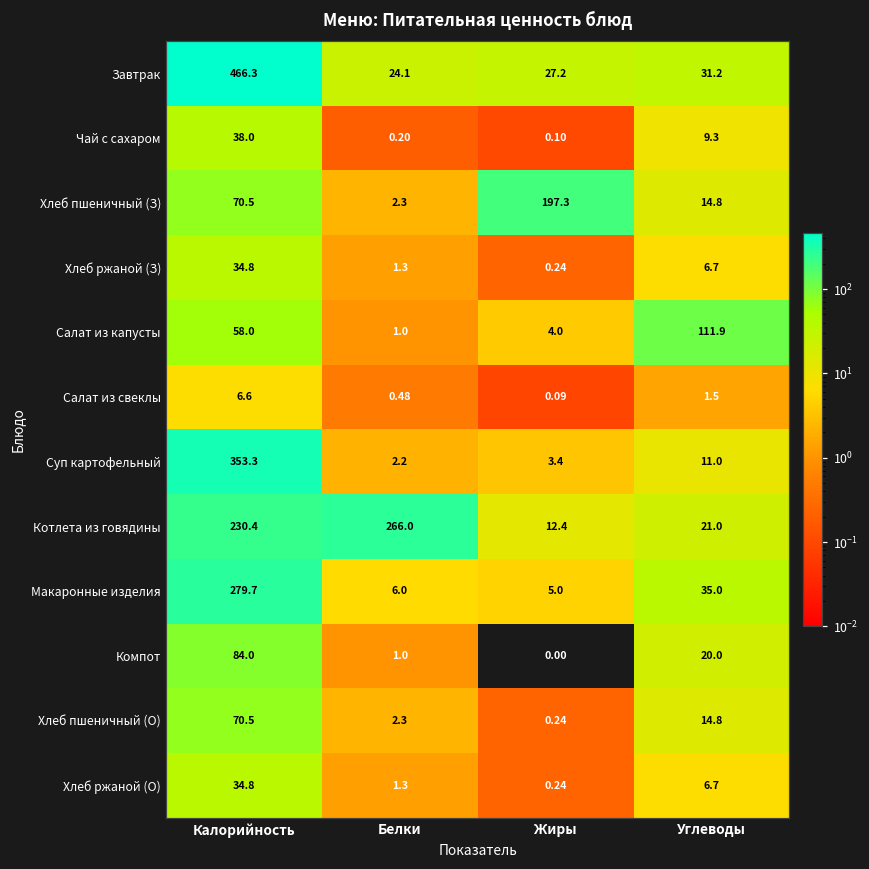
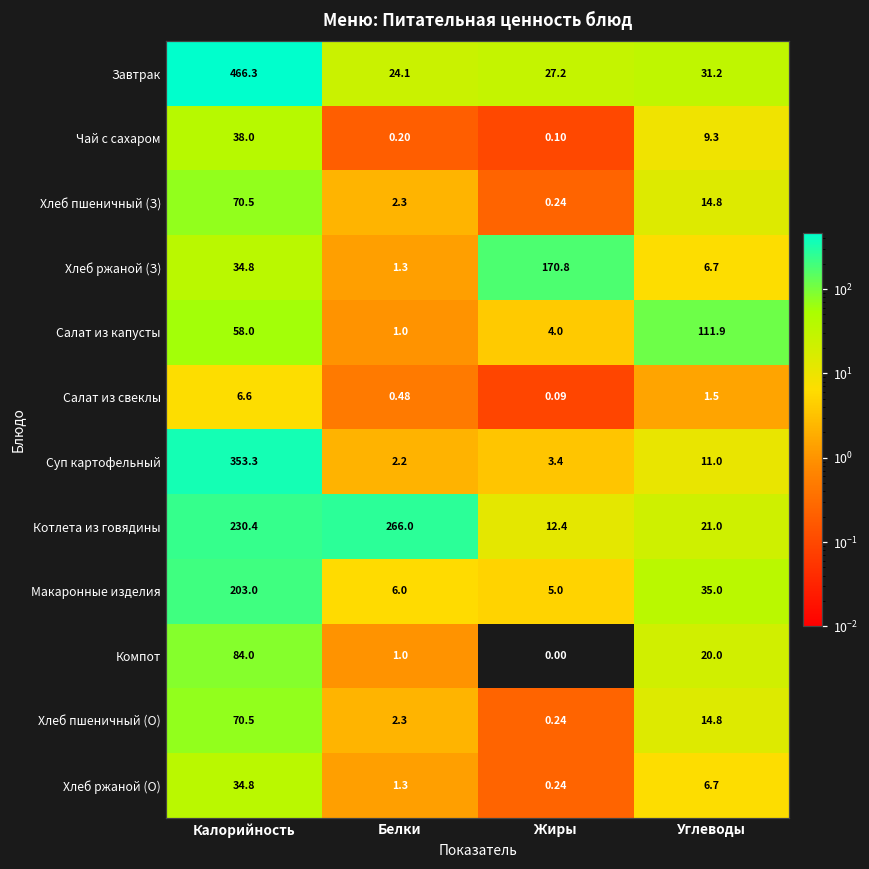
  {
    "Завтрак": {
      "Калорийность": 466.3,
      "Белки": 24.1,
      "Жиры": 27.2,
      "Углеводы": 31.2
    },
    "Чай с сахаром": {
      "Калорийность": 38.0,
      "Белки": 0.20,
      "Жиры": 0.10,
      "Углеводы": 9.3
    },
    "Хлеб пшеничный (З)": {
      "Калорийность": 70.5,
      "Белки": 2.3,
-     "Жиры": 197.3,
+     "Жиры": 0.24,
      "Углеводы": 14.8
    },
    "Хлеб ржаной (З)": {
      "Калорийность": 34.8,
      "Белки": 1.3,
-     "Жиры": 0.24,
+     "Жиры": 170.8,
      "Углеводы": 6.7
    },
    "Салат из капусты": {
      "Калорийность": 58.0,
      "Белки": 1.0,
      "Жиры": 4.0,
      "Углеводы": 111.9
    },
    "Салат из свеклы": {
      "Калорийность": 6.6,
      "Белки": 0.48,
      "Жиры": 0.09,
      "Углеводы": 1.5
    },
    "Суп картофельный": {
      "Калорийность": 353.3,
      "Белки": 2.2,
      "Жиры": 3.4,
      "Углеводы": 11.0
    },
    "Котлета из говядины": {
      "Калорийность": 230.4,
      "Белки": 266.0,
      "Жиры": 12.4,
      "Углеводы": 21.0
    },
    "Макаронные изделия": {
-     "Калорийность": 279.7,
+     "Калорийность": 203.0,
      "Белки": 6.0,
      "Жиры": 5.0,
      "Углеводы": 35.0
    },
    "Компот": {
      "Калорийность": 84.0,
      "Белки": 1.0,
      "Жиры": 0.00,
      "Углеводы": 20.0
    },
    "Хлеб пшеничный (О)": {
      "Калорийность": 70.5,
      "Белки": 2.3,
      "Жиры": 0.24,
      "Углеводы": 14.8
    },
    "Хлеб ржаной (О)": {
      "Калорийность": 34.8,
      "Белки": 1.3,
      "Жиры": 0.24,
      "Углеводы": 6.7
    }
  }
